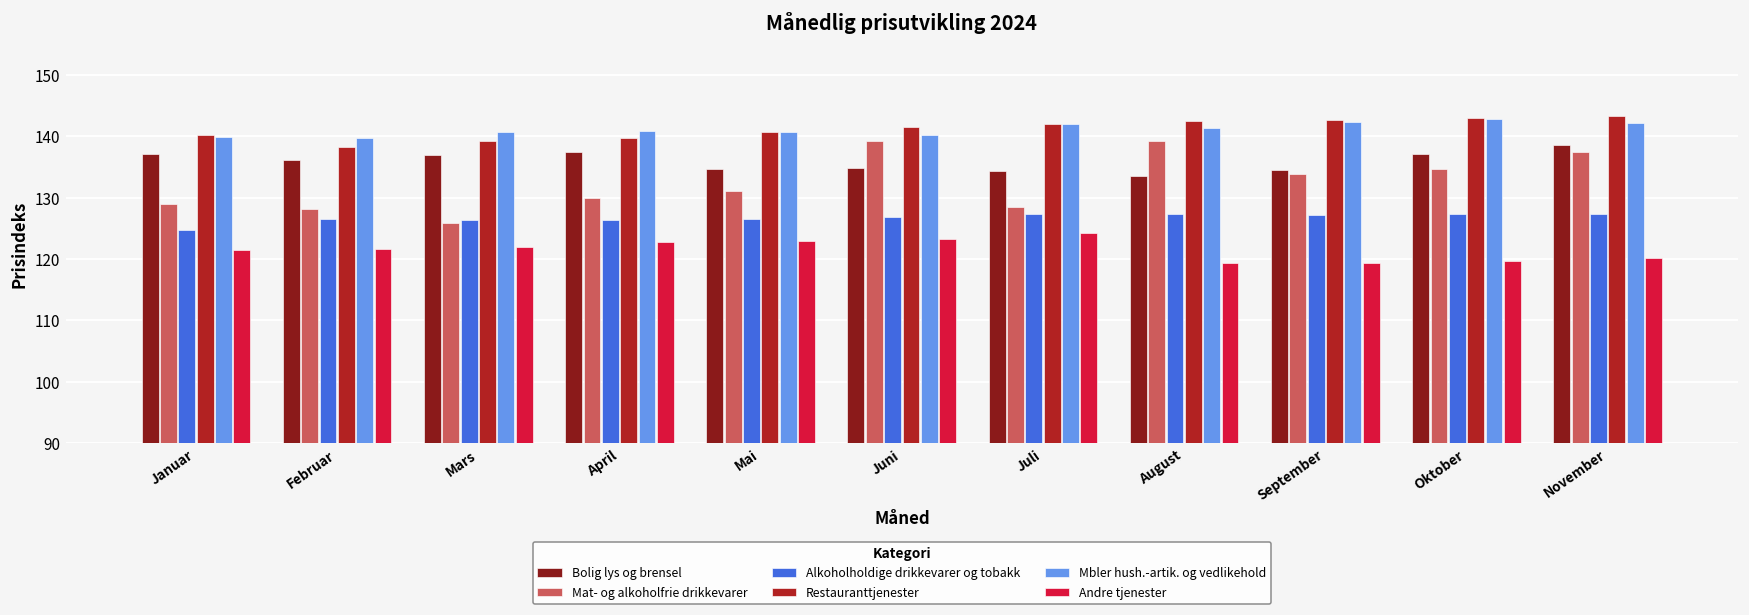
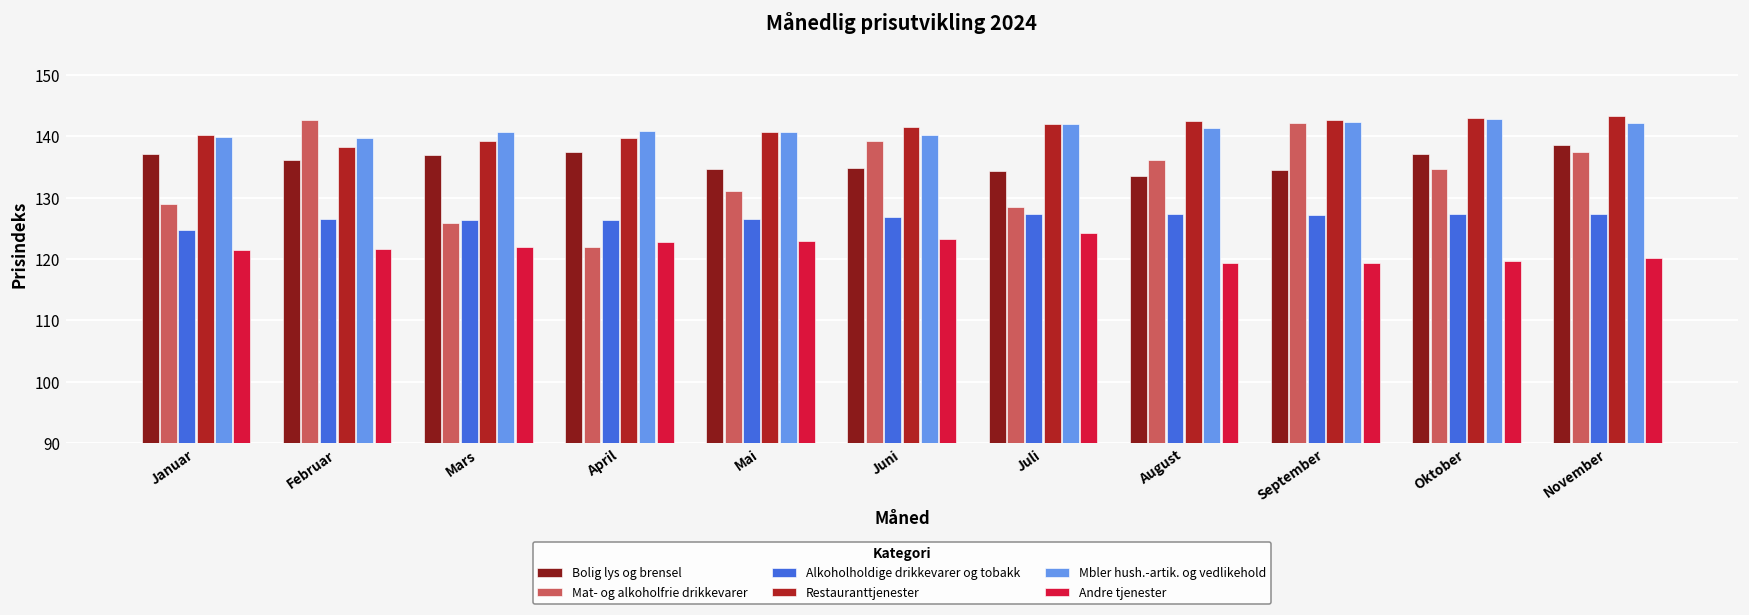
  {
    "Mat- og alkoholfrie drikkevarer": {
      "Januar": 129,
-     "Februar": 128,
+     "Februar": 143,
      "Mars": 126,
-     "April": 130,
+     "April": 122,
      "Mai": 131,
      "Juni": 139,
      "Juli": 128,
-     "August": 139,
-     "September": 134,
+     "August": 136,
+     "September": 142,
      "Oktober": 135,
      "November": 137
    }
  }
